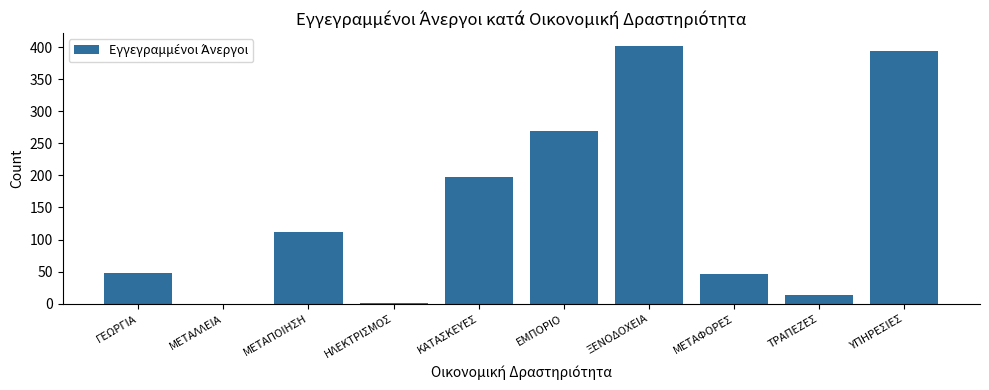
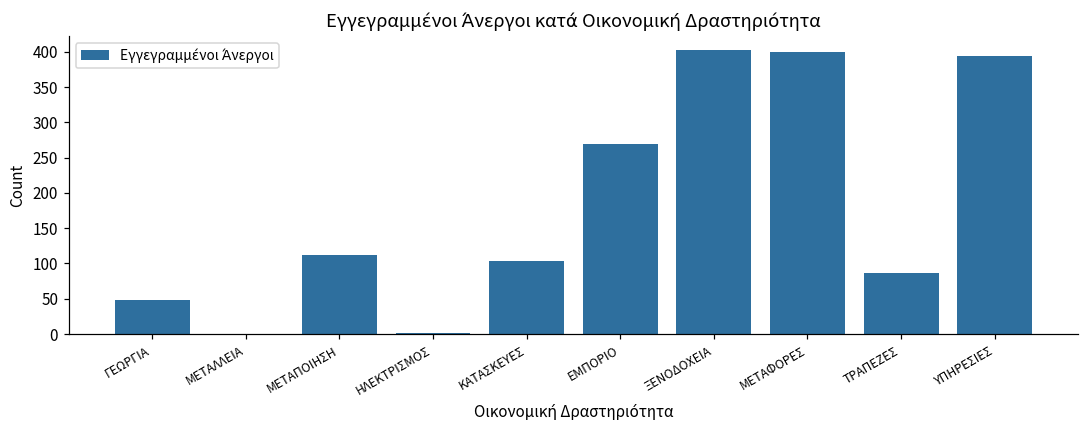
  {
    "ΓΕΩΡΓΙΑ": 50,
    "ΜΕΤΑΛΛΕΙΑ": 0,
    "ΜΕΤΑΠΟΙΗΣΗ": 110,
-   "ΚΑΤΑΣΚΕΥΕΣ": 200,
+   "ΚΑΤΑΣΚΕΥΕΣ": 100,
    "ΕΜΠΟΡΙΟ": 270,
    "ΞΕΝΟΔΟΧΕΙΑ": 400,
-   "ΜΕΤΑΦΟΡΕΣ": 50,
-   "ΤΡΑΠΕΖΕΣ": 10,
+   "ΜΕΤΑΦΟΡΕΣ": 400,
+   "ΤΡΑΠΕΖΕΣ": 90,
    "ΥΠΗΡΕΣΙΕΣ": 390
  }
